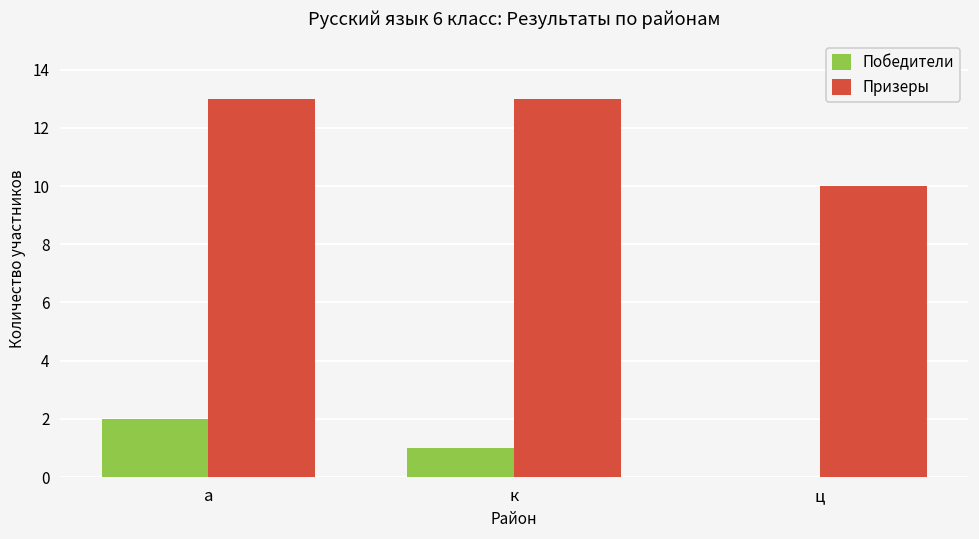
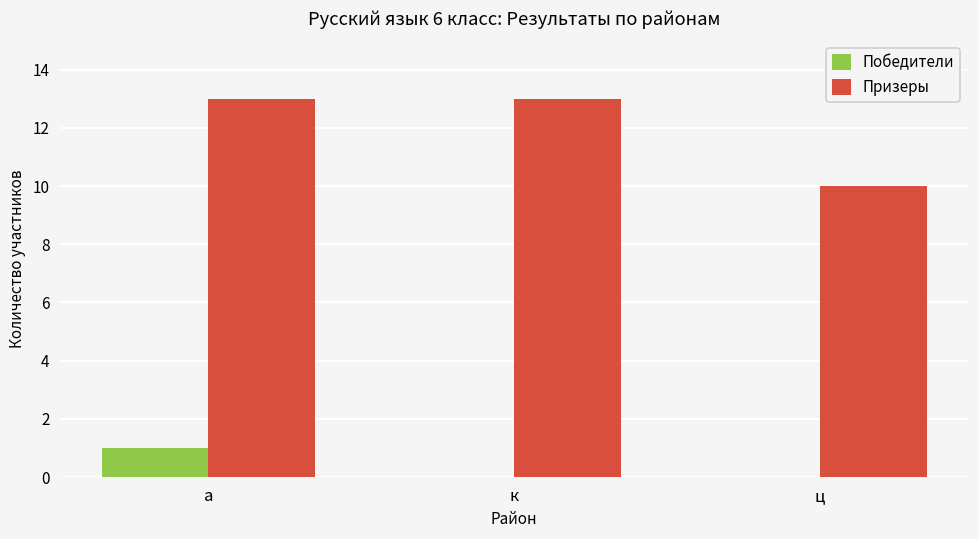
  {
    "Победители": {
-     "а": 2,
-     "к": 1,
+     "а": 1,
+     "к": 0,
      "ц": 0
    },
    "Призеры": {
      "а": 13,
      "к": 13,
      "ц": 10
    }
  }
